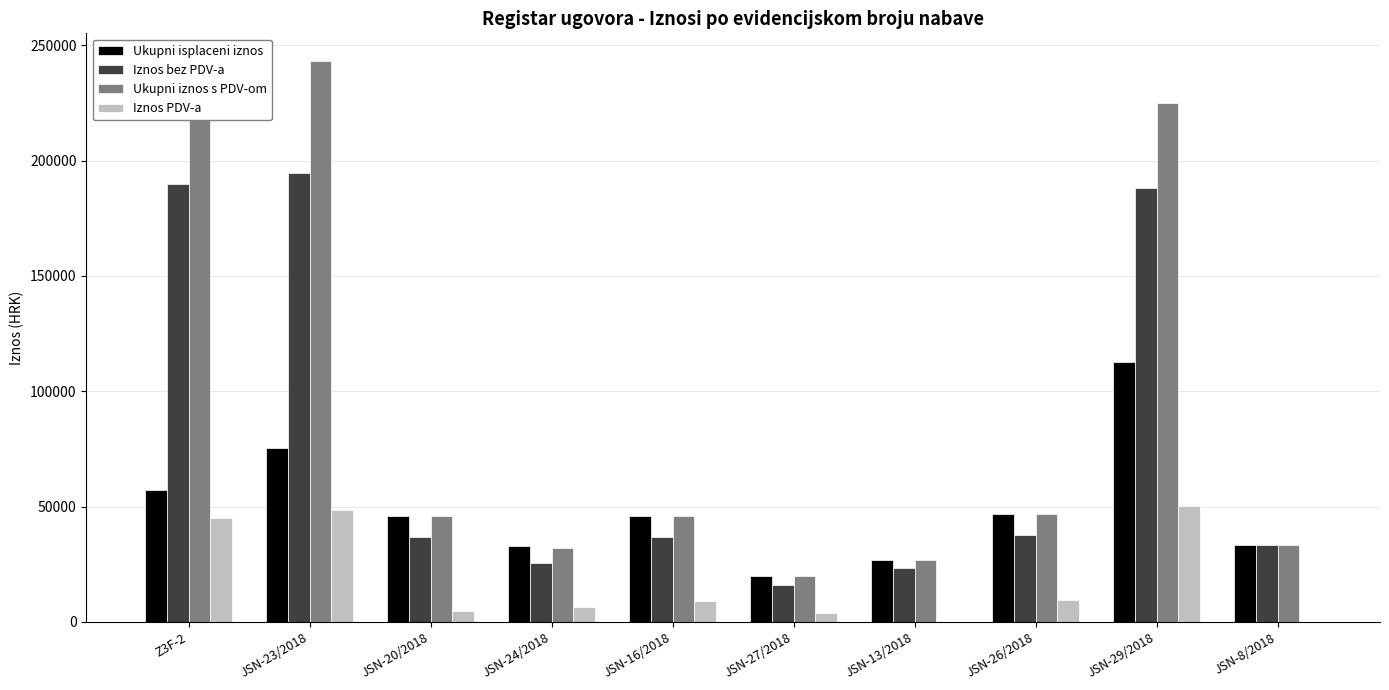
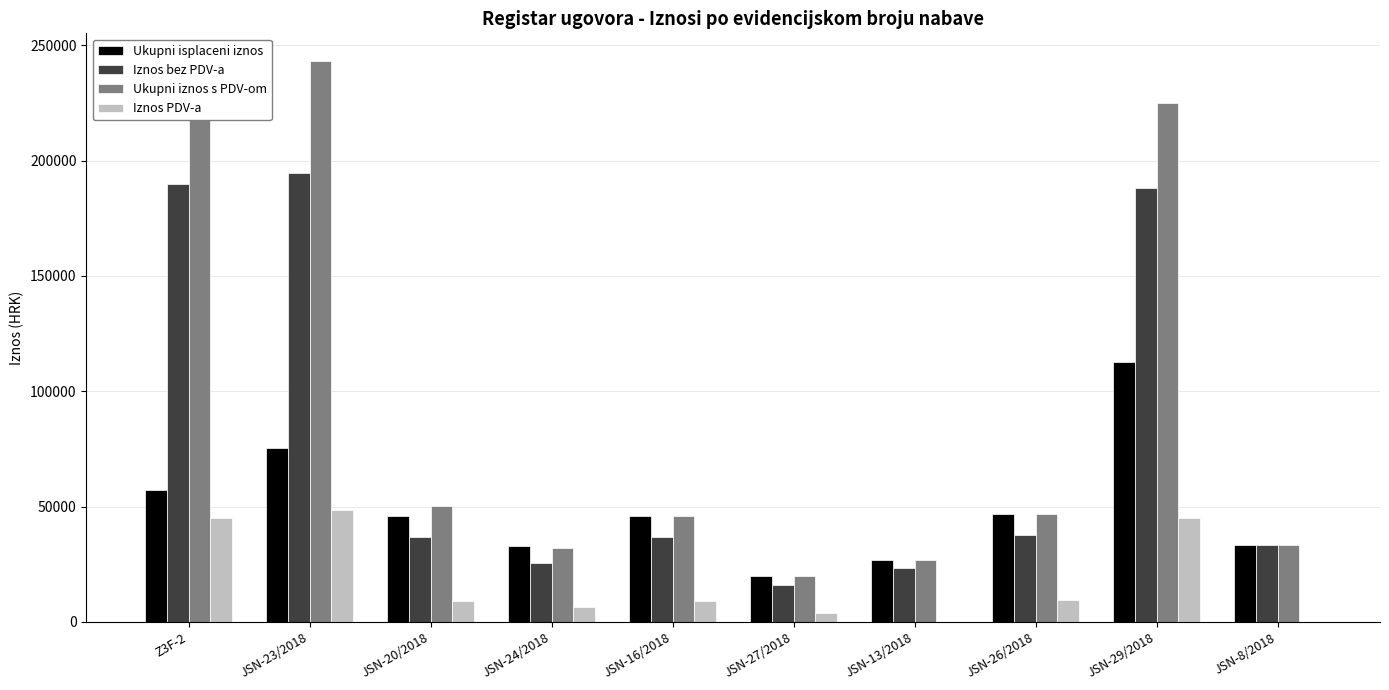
  {
    "Ukupni isplaceni iznos": {
      "Z3F-2": 57000,
      "JSN-23/2018": 75000,
      "JSN-20/2018": 46000,
      "JSN-24/2018": 33000,
      "JSN-16/2018": 46000,
      "JSN-27/2018": 20000,
      "JSN-13/2018": 27000,
      "JSN-26/2018": 47000,
      "JSN-29/2018": 113000,
      "JSN-8/2018": 34000
    },
    "Iznos bez PDV-a": {
      "Z3F-2": 190000,
      "JSN-23/2018": 194000,
      "JSN-20/2018": 37000,
      "JSN-24/2018": 26000,
      "JSN-16/2018": 37000,
      "JSN-27/2018": 16000,
      "JSN-13/2018": 23000,
      "JSN-26/2018": 38000,
      "JSN-29/2018": 188000,
      "JSN-8/2018": 34000
    },
    "Ukupni iznos s PDV-om": {
      "JSN-23/2018": 243000,
-     "JSN-20/2018": 46000,
+     "JSN-20/2018": 50000,
      "JSN-24/2018": 32000,
      "JSN-16/2018": 46000,
      "JSN-27/2018": 20000,
      "JSN-13/2018": 27000,
      "JSN-26/2018": 47000,
      "JSN-29/2018": 225000,
      "JSN-8/2018": 34000
    },
    "Iznos PDV-a": {
      "Z3F-2": 45000,
      "JSN-23/2018": 49000,
-     "JSN-20/2018": 5000,
+     "JSN-20/2018": 9000,
      "JSN-24/2018": 6000,
      "JSN-16/2018": 9000,
      "JSN-27/2018": 4000,
      "JSN-13/2018": 0,
      "JSN-26/2018": 9000,
-     "JSN-29/2018": 50000,
+     "JSN-29/2018": 45000,
      "JSN-8/2018": 0
    }
  }
